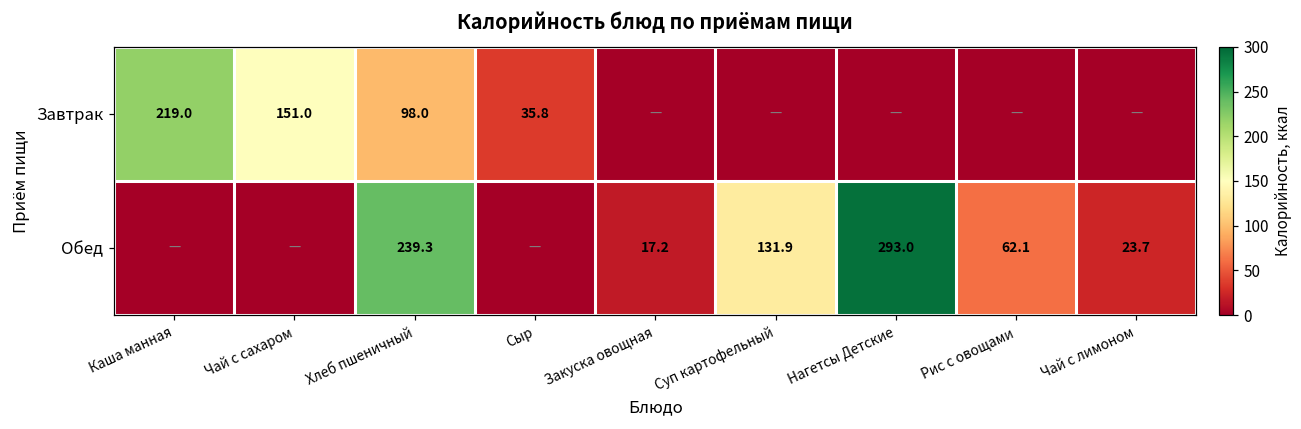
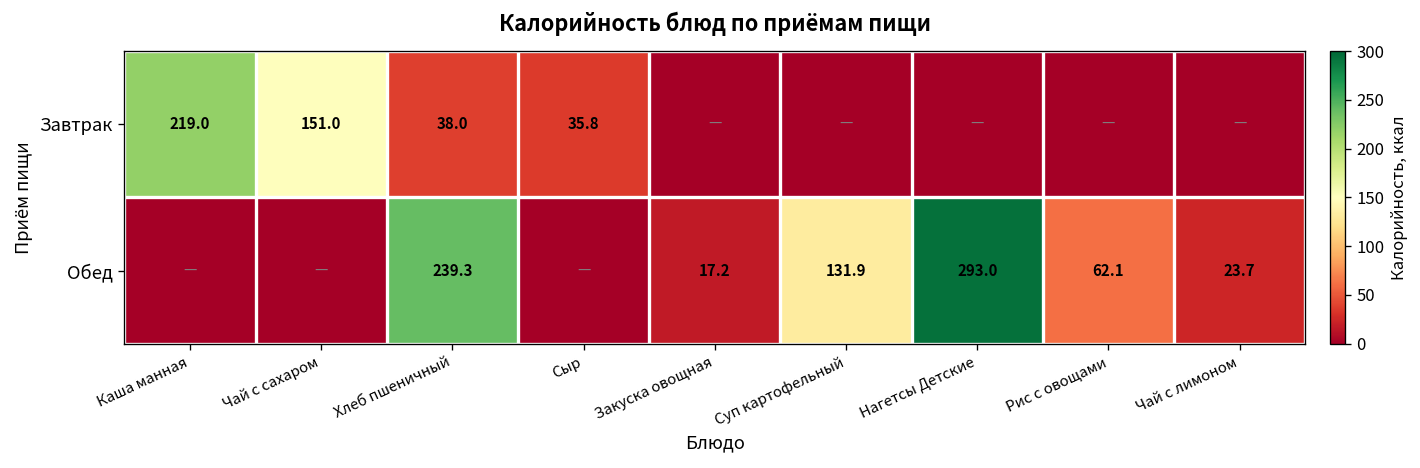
  {
    "Завтрак": {
      "Каша манная": 219.0,
      "Чай с сахаром": 151.0,
-     "Хлеб пшеничный": 98.0,
+     "Хлеб пшеничный": 38.0,
      "Сыр": 35.8
    },
    "Обед": {
      "Хлеб пшеничный": 239.3,
      "Закуска овощная": 17.2,
      "Суп картофельный": 131.9,
      "Нагетсы Детские": 293.0,
      "Рис с овощами": 62.1,
      "Чай с лимоном": 23.7
    }
  }
